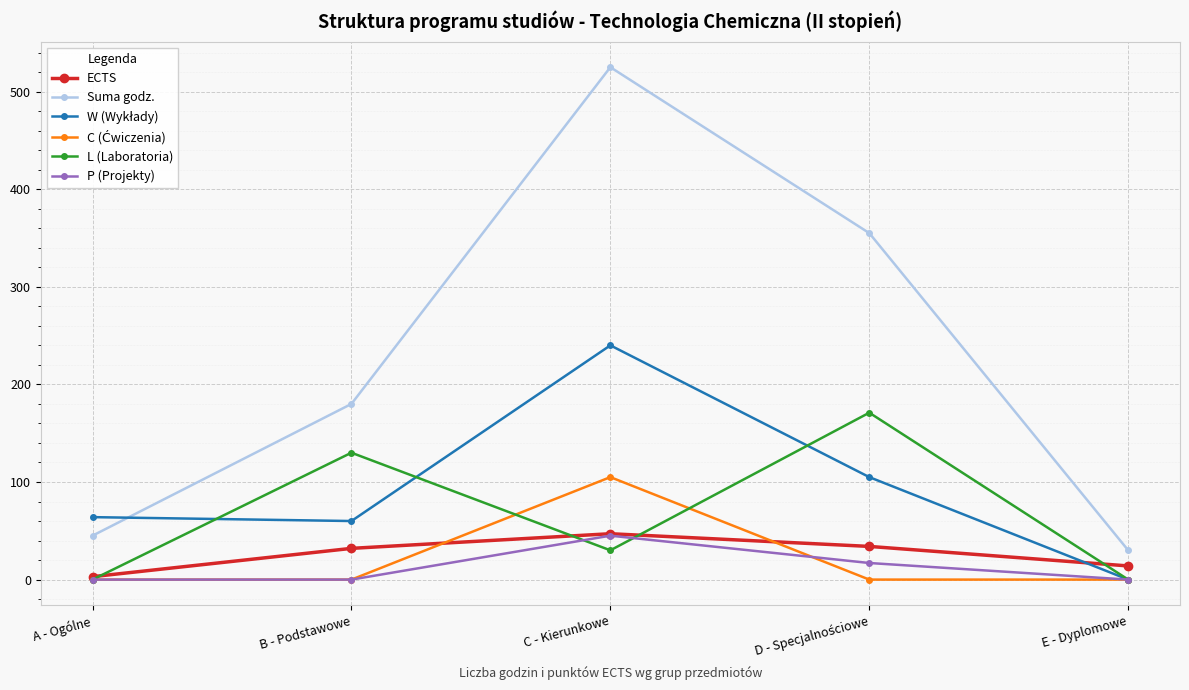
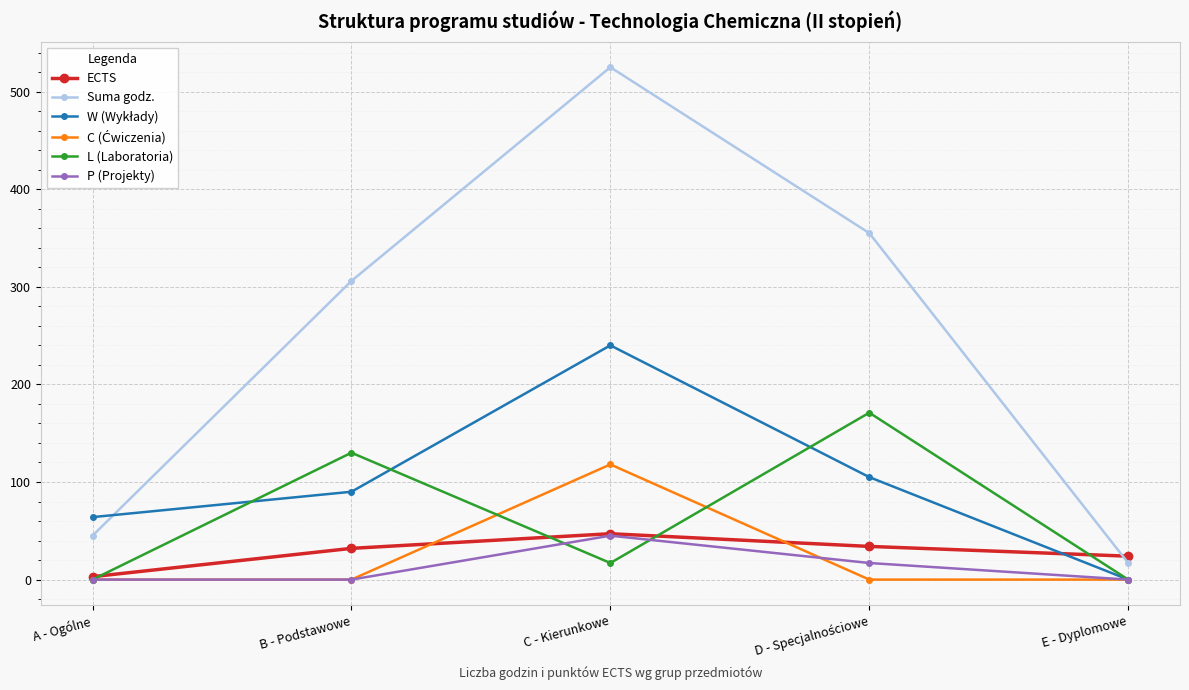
  {
    "ECTS": {
      "A - Ogólne": 0,
      "B - Podstawowe": 30,
      "D - Specjalnościowe": 30,
-     "E - Dyplomowe": 10
+     "E - Dyplomowe": 20
    },
    "Suma godz.": {
      "A - Ogólne": 50,
-     "B - Podstawowe": 180,
+     "B - Podstawowe": 310,
      "C - Kierunkowe": 530,
      "D - Specjalnościowe": 360,
-     "E - Dyplomowe": 30
+     "E - Dyplomowe": 20
    },
    "W (Wykłady)": {
      "A - Ogólne": 60,
-     "B - Podstawowe": 60,
+     "B - Podstawowe": 90,
      "C - Kierunkowe": 240,
      "D - Specjalnościowe": 110
    },
    "C (Ćwiczenia)": {
-     "C - Kierunkowe": 110,
+     "C - Kierunkowe": 120,
      "D - Specjalnościowe": 0
    },
    "L (Laboratoria)": {
      "B - Podstawowe": 130,
-     "C - Kierunkowe": 30,
+     "C - Kierunkowe": 20,
      "D - Specjalnościowe": 170
    },
    "P (Projekty)": {
      "D - Specjalnościowe": 20
    }
  }
